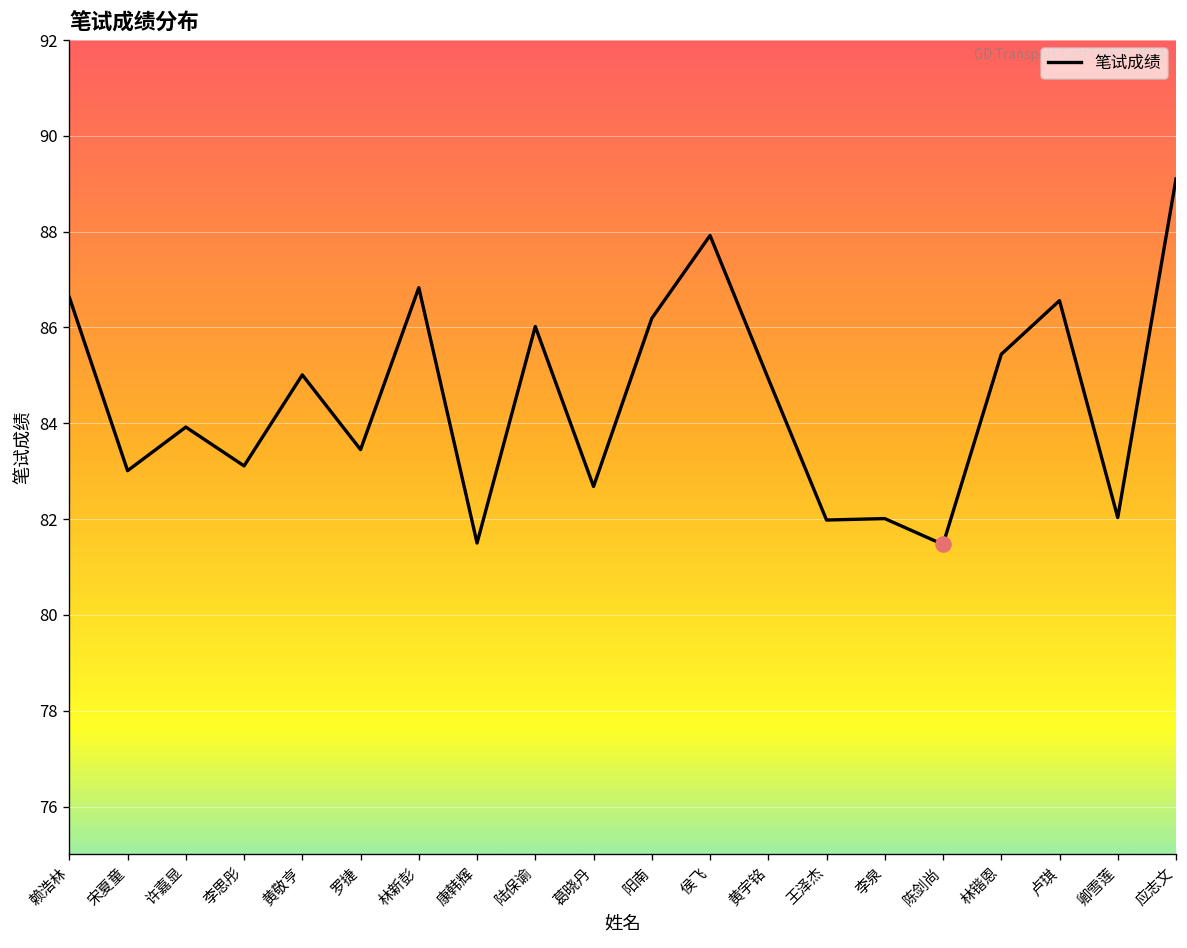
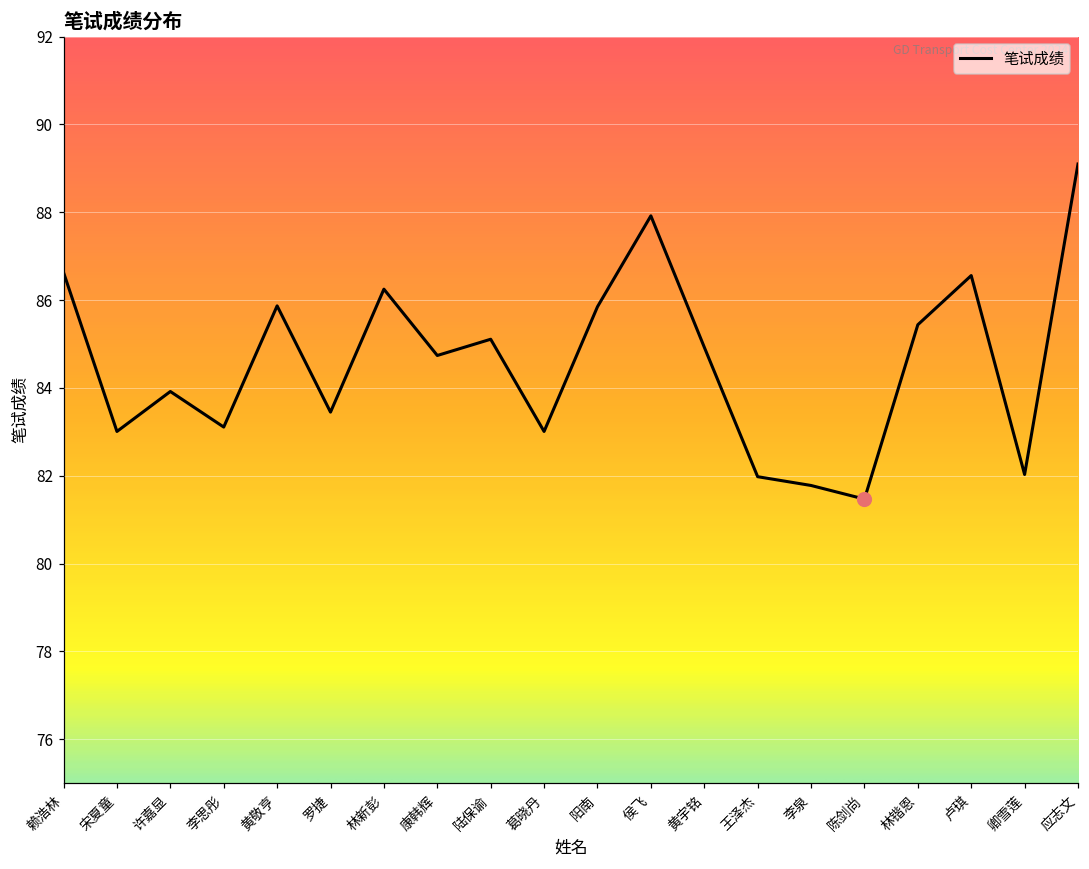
  {
    "笔试成绩": {
      "赖浩林": 86.6,
      "宋夏童": 83.0,
      "许嘉显": 83.9,
      "李思彤": 83.1,
-     "黄敬亨": 85.0,
+     "黄敬亨": 85.9,
      "罗捷": 83.5,
-     "林新彭": 86.8,
-     "康韩辉": 81.5,
-     "陆保谕": 86.0,
-     "葛晓丹": 82.7,
-     "阳南": 86.2,
+     "林新彭": 86.3,
+     "康韩辉": 84.7,
+     "陆保谕": 85.1,
+     "葛晓丹": 83.0,
+     "阳南": 85.9,
      "侯飞": 87.9,
      "黄宇铭": 84.9,
      "王泽杰": 82.0,
-     "李泉": 82.0,
+     "李泉": 81.8,
      "林锴恩": 85.4,
      "卢琪": 86.6,
      "卿雪莲": 82.0,
      "应志文": 89.1
    }
  }
